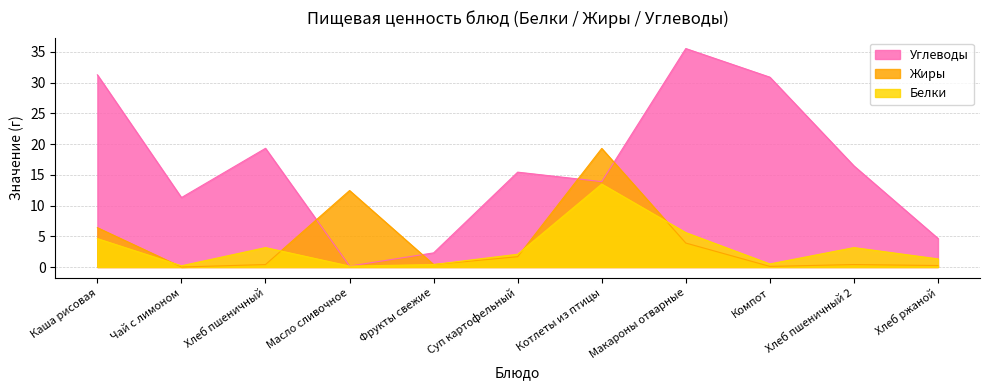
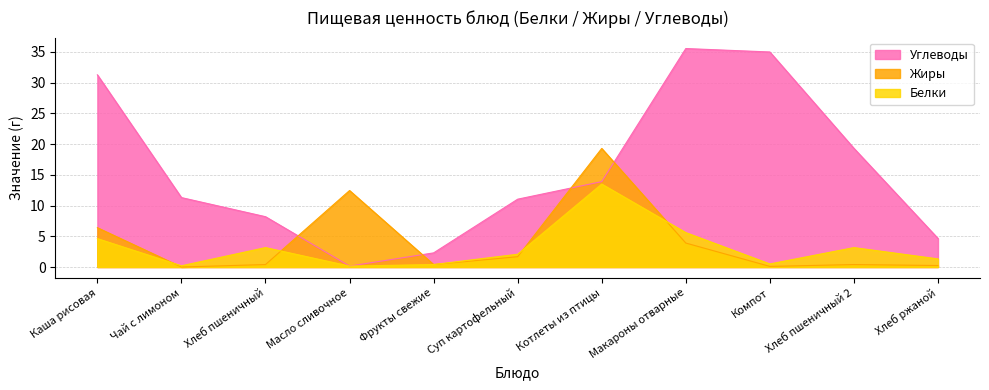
  {
    "Углеводы": {
      "Каша рисовая": 31,
      "Чай с лимоном": 11,
-     "Хлеб пшеничный": 19,
+     "Хлеб пшеничный": 8,
      "Фрукты свежие": 2,
-     "Суп картофельный": 15,
+     "Суп картофельный": 11,
      "Макароны отварные": 36,
-     "Компот": 31,
-     "Хлеб пшеничный 2": 16,
+     "Компот": 35,
+     "Хлеб пшеничный 2": 19,
      "Хлеб ржаной": 5
    }
  }
